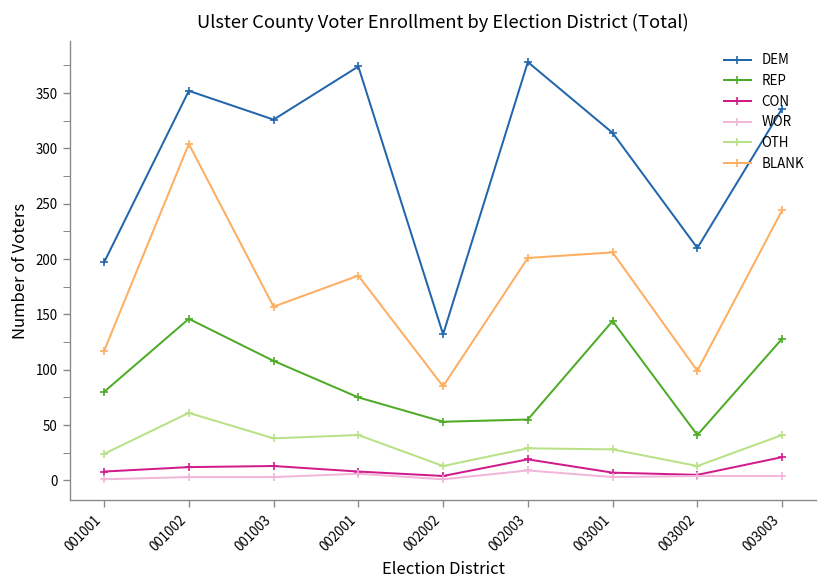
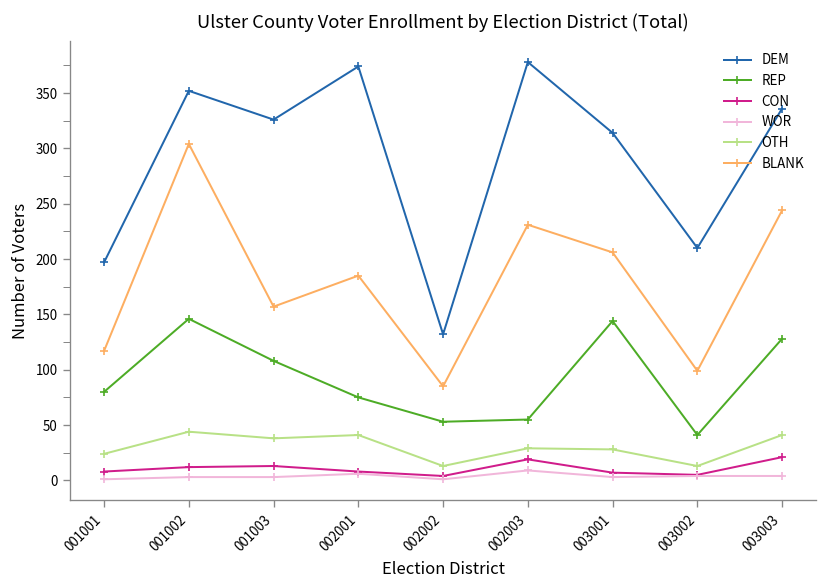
  {
    "DEM": {
      "001001": 200,
      "001002": 350,
      "001003": 330,
      "002001": 370,
      "002002": 130,
      "002003": 380,
      "003001": 310,
      "003002": 210,
      "003003": 340
    },
    "REP": {
      "001001": 80,
      "001002": 150,
      "001003": 110,
      "002001": 80,
      "002002": 50,
      "002003": 60,
      "003001": 140,
      "003002": 40,
      "003003": 130
    },
    "CON": {
      "001001": 10,
      "001002": 10,
      "001003": 10,
      "002002": 0,
      "002003": 20,
      "003001": 10,
      "003003": 20
    },
    "WOR": {
      "001001": 0,
      "001002": 0,
      "001003": 0,
      "002002": 0,
      "002003": 10,
      "003001": 0,
      "003003": 0
    },
    "OTH": {
      "001001": 20,
-     "001002": 60,
+     "001002": 40,
      "001003": 40,
      "002001": 40,
      "002002": 10,
      "002003": 30,
      "003001": 30,
      "003002": 10,
      "003003": 40
    },
    "BLANK": {
      "001001": 120,
      "001002": 300,
      "001003": 160,
      "002001": 190,
      "002002": 90,
-     "002003": 200,
+     "002003": 230,
      "003001": 210,
      "003002": 100,
      "003003": 240
    }
  }
